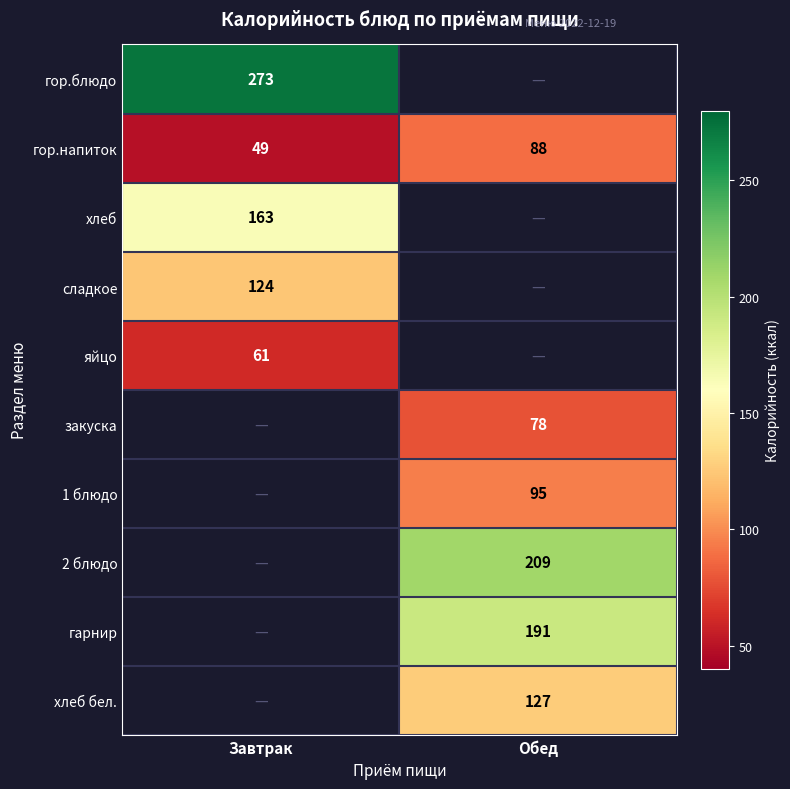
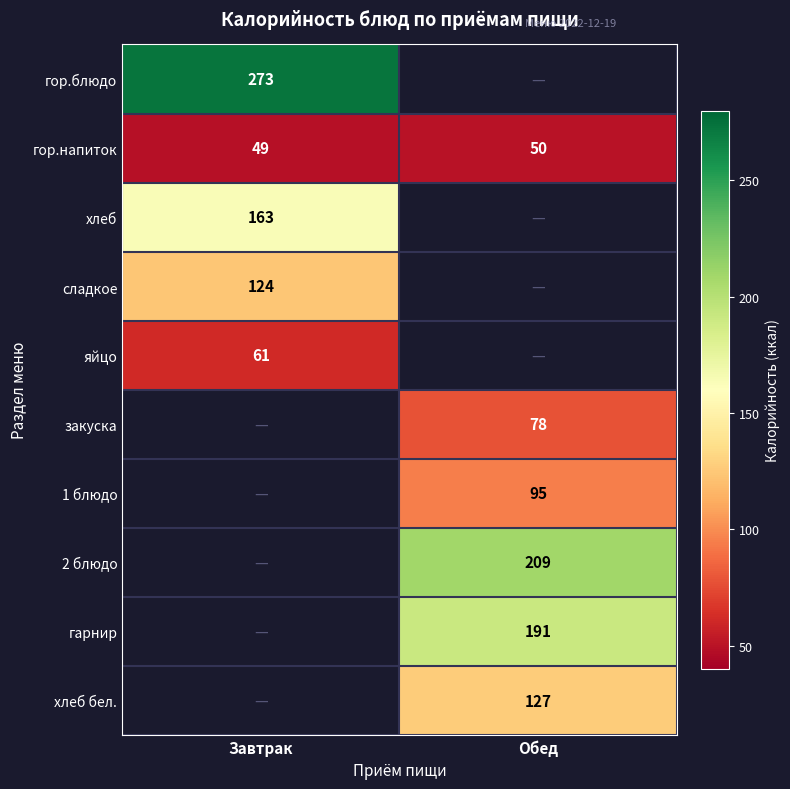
  {
    "гор.блюдо": {
      "Завтрак": 273
    },
    "гор.напиток": {
      "Завтрак": 49,
-     "Обед": 88
+     "Обед": 50
    },
    "хлеб": {
      "Завтрак": 163
    },
    "сладкое": {
      "Завтрак": 124
    },
    "яйцо": {
      "Завтрак": 61
    },
    "закуска": {
      "Обед": 78
    },
    "1 блюдо": {
      "Обед": 95
    },
    "2 блюдо": {
      "Обед": 209
    },
    "гарнир": {
      "Обед": 191
    },
    "хлеб бел.": {
      "Обед": 127
    }
  }
